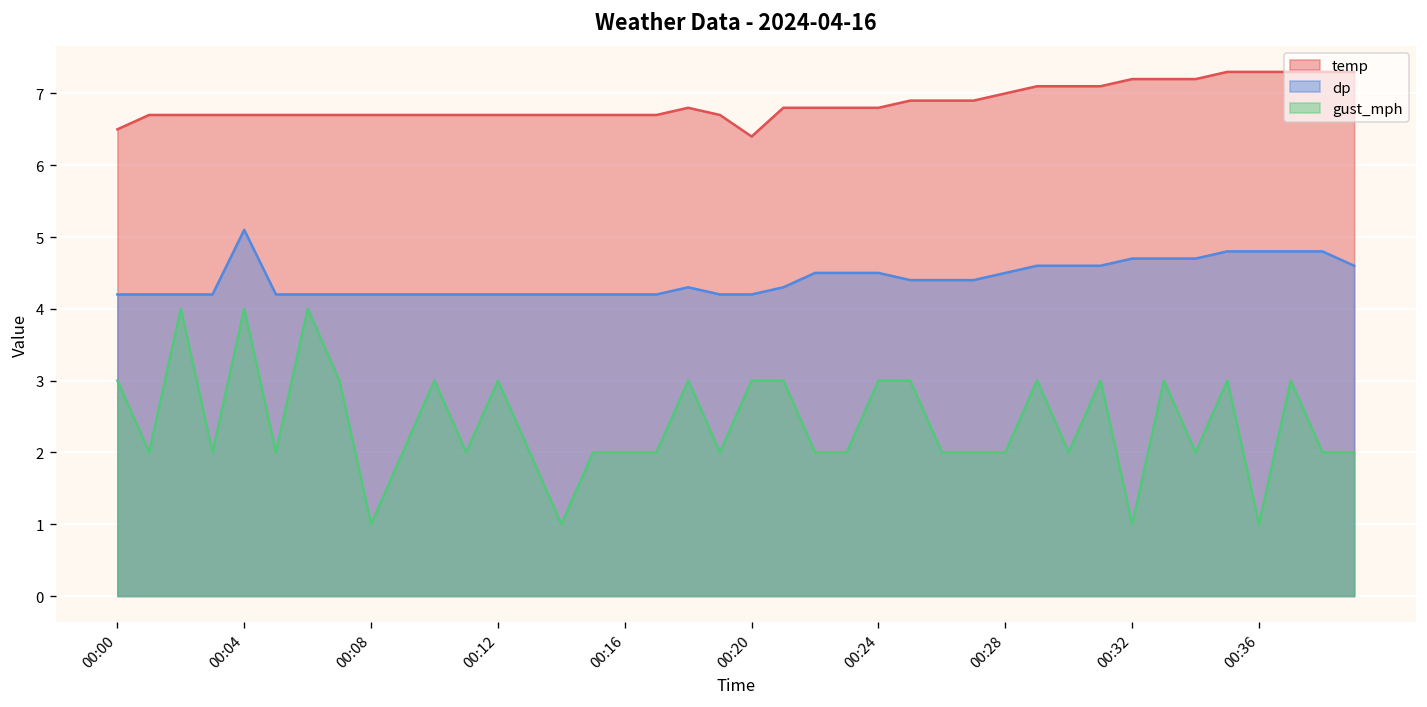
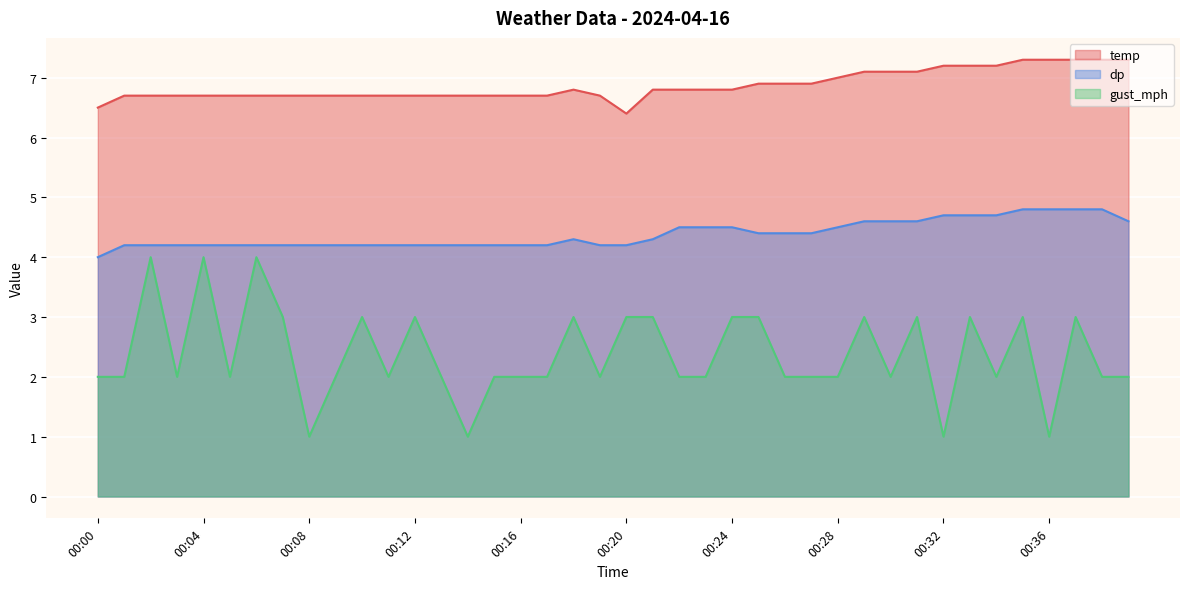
  {
    "temp": {
      "00:00": 6.5,
      "00:04": 6.7,
      "00:08": 6.7,
      "00:12": 6.7,
      "00:16": 6.7,
      "00:20": 6.4,
      "00:24": 6.8,
      "00:28": 7.0,
      "00:32": 7.2,
      "00:36": 7.3
    },
    "dp": {
-     "00:00": 4.2,
-     "00:04": 5.1,
+     "00:00": 4.0,
+     "00:04": 4.2,
      "00:08": 4.2,
      "00:12": 4.2,
      "00:16": 4.2,
      "00:20": 4.2,
      "00:24": 4.5,
      "00:28": 4.5,
      "00:32": 4.7,
      "00:36": 4.8
    },
    "gust_mph": {
-     "00:00": 3,
+     "00:00": 2,
      "00:04": 4,
      "00:08": 1,
      "00:12": 3,
      "00:16": 2,
      "00:20": 3,
      "00:24": 3,
      "00:28": 2,
      "00:32": 1,
      "00:36": 1
    }
  }
